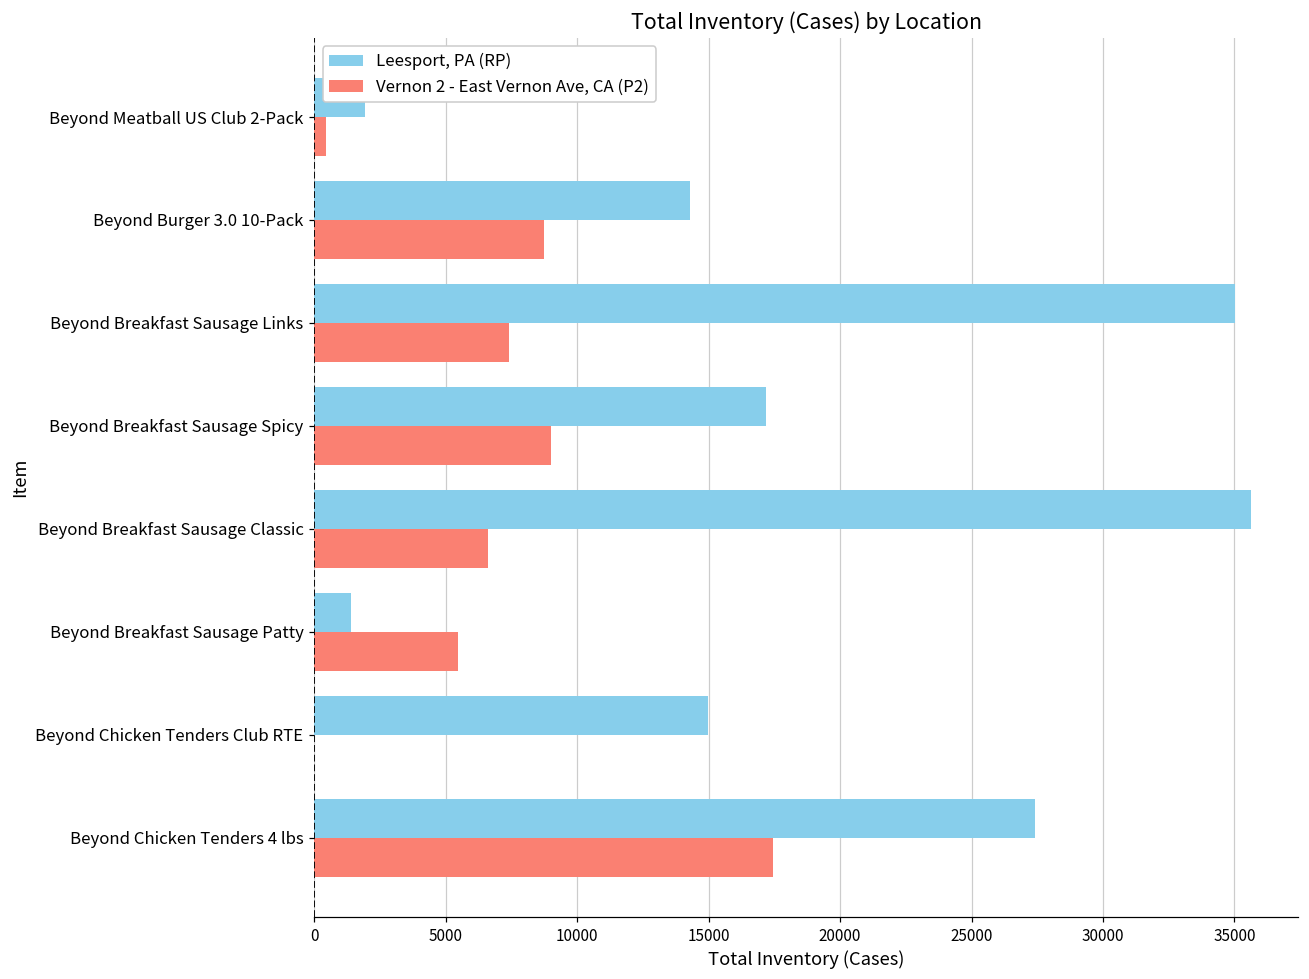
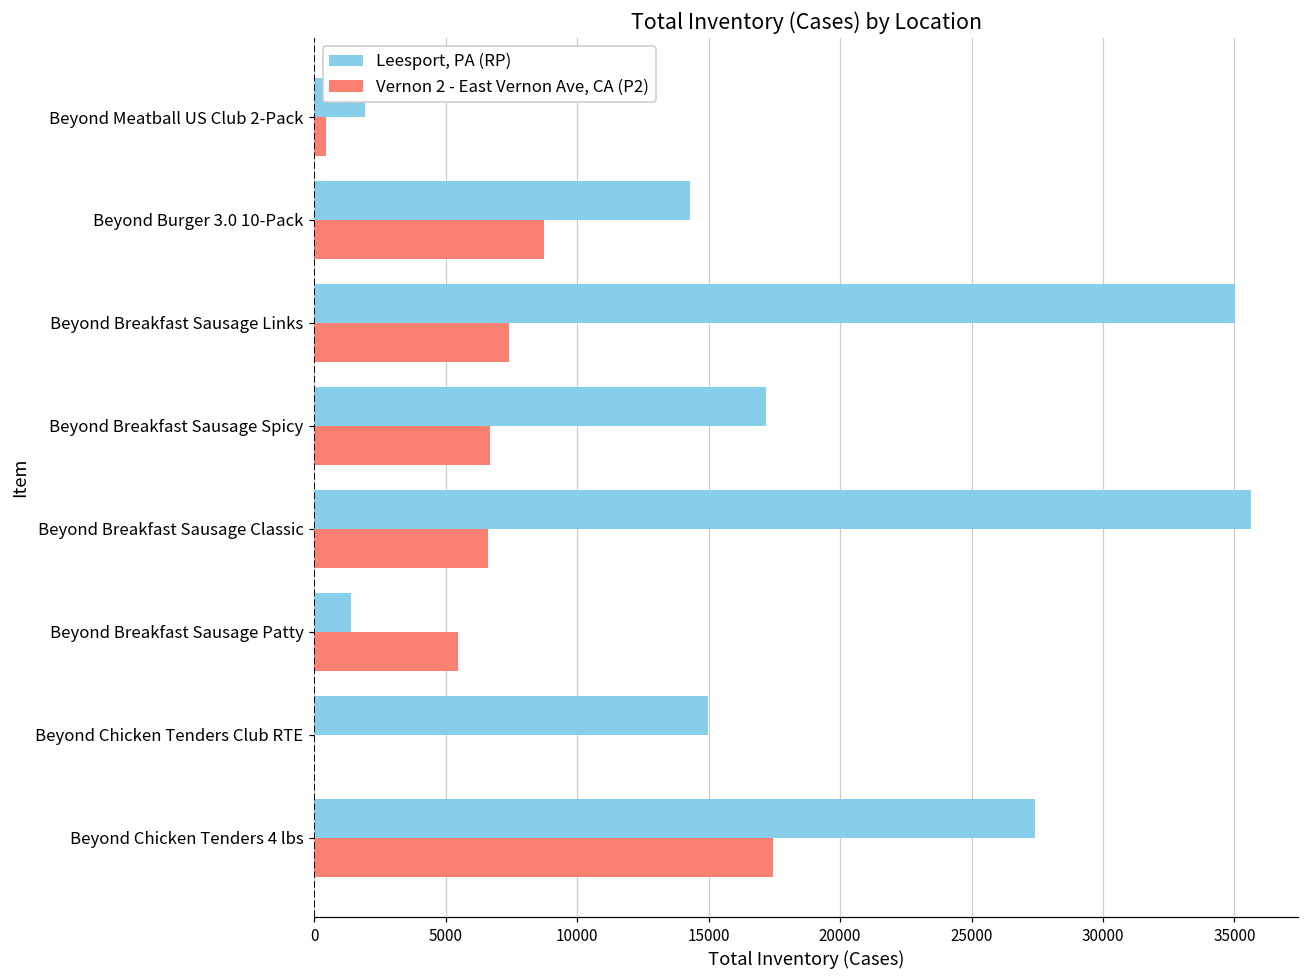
  {
    "Leesport, PA (RP)": {
      "Beyond Burger 3.0 10-Pack": 14300,
      "Beyond Breakfast Sausage Links": 35000,
      "Beyond Breakfast Sausage Spicy": 17200,
      "Beyond Breakfast Sausage Classic": 35600,
      "Beyond Breakfast Sausage Patty": 1400,
      "Beyond Chicken Tenders Club RTE": 15000,
      "Beyond Chicken Tenders 4 lbs": 27400
    },
    "Vernon 2 - East Vernon Ave, CA (P2)": {
      "Beyond Meatball US Club 2-Pack": 400,
      "Beyond Burger 3.0 10-Pack": 8800,
      "Beyond Breakfast Sausage Links": 7400,
-     "Beyond Breakfast Sausage Spicy": 9000,
+     "Beyond Breakfast Sausage Spicy": 6700,
      "Beyond Breakfast Sausage Classic": 6600,
      "Beyond Breakfast Sausage Patty": 5500,
      "Beyond Chicken Tenders Club RTE": 0,
      "Beyond Chicken Tenders 4 lbs": 17500
    }
  }
